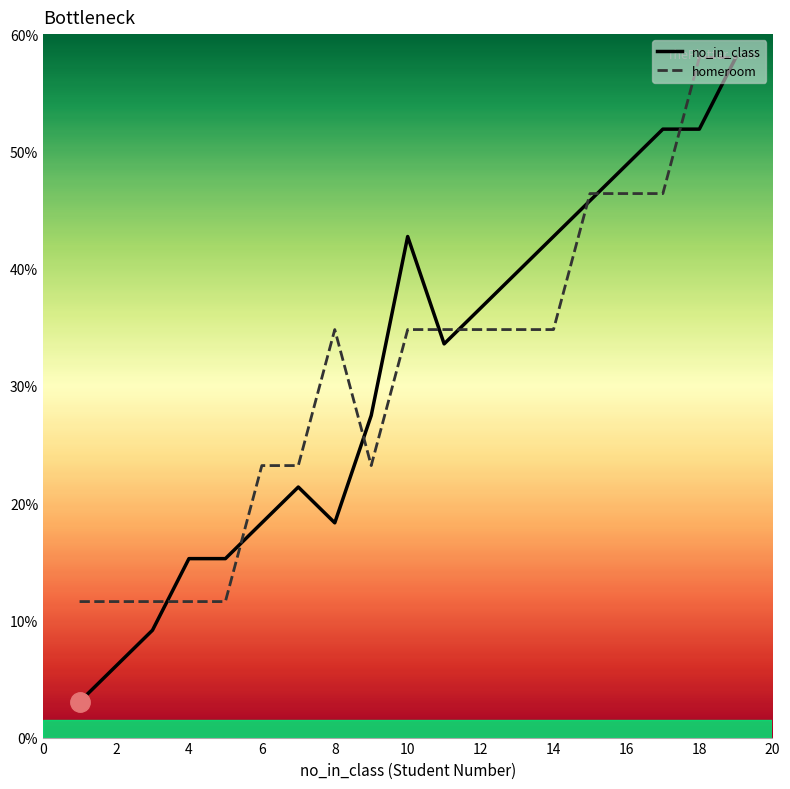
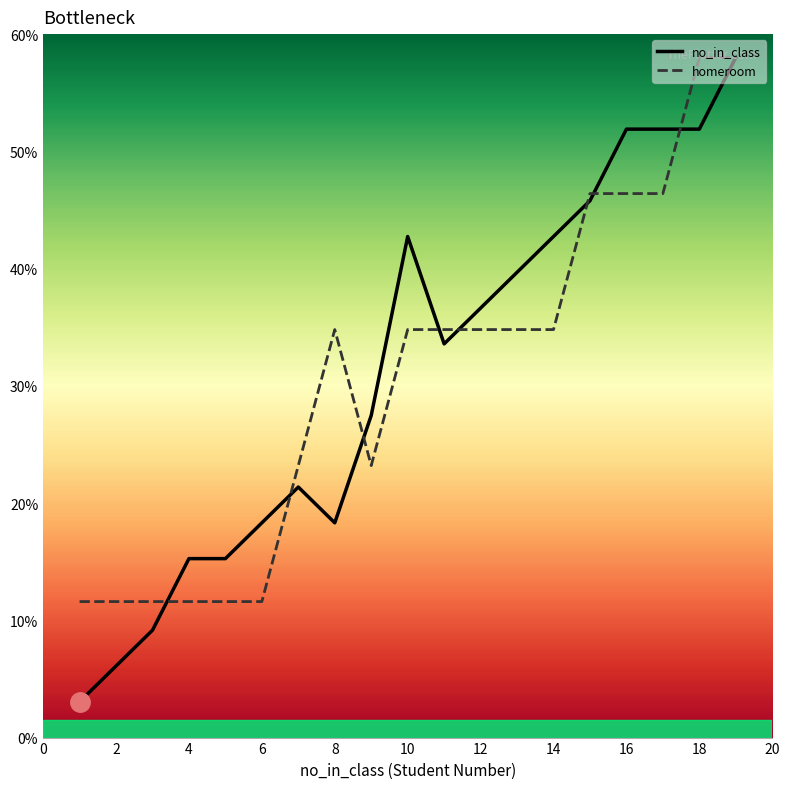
  {
    "no_in_class": {
      "2": "6.1%",
      "4": "15.3%",
      "6": "18.3%",
      "8": "18.3%",
      "10": "42.7%",
      "12": "36.6%",
      "14": "42.7%",
-     "16": "48.8%",
+     "16": "51.9%",
      "18": "51.9%"
    },
    "homeroom": {
      "2": "11.6%",
      "4": "11.6%",
-     "6": "23.2%",
+     "6": "11.6%",
      "8": "34.8%",
      "10": "34.8%",
      "12": "34.8%",
      "14": "34.8%",
      "16": "46.4%"
    }
  }
